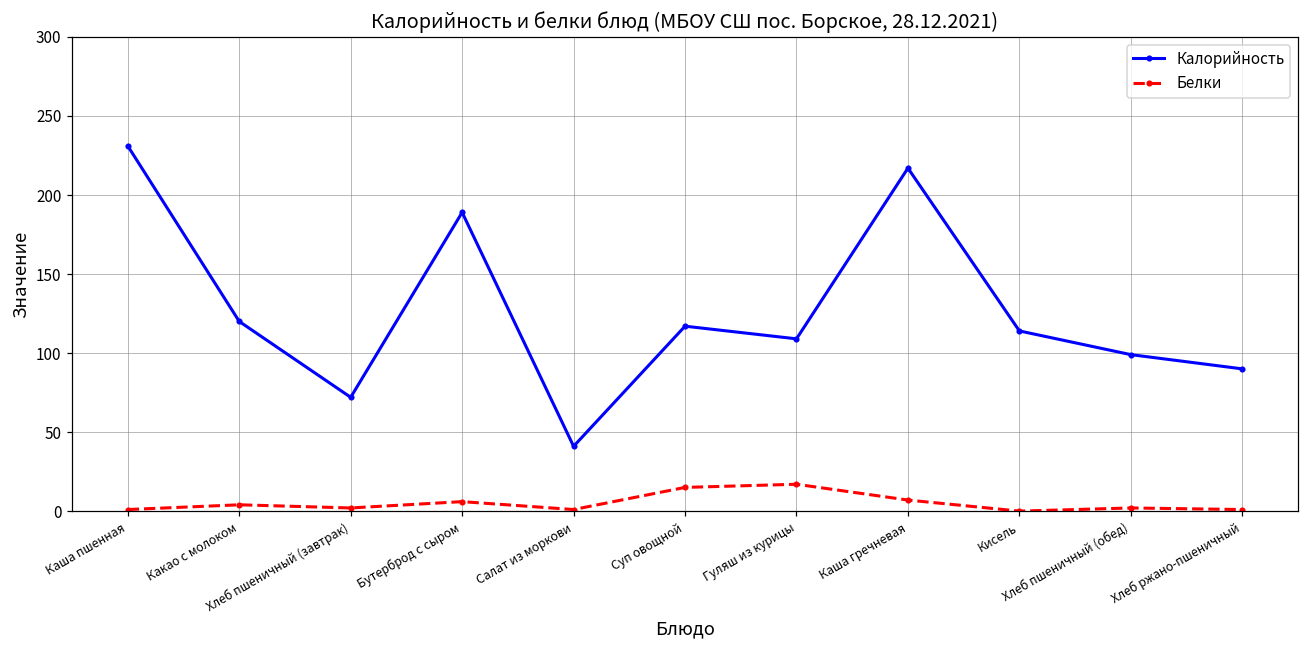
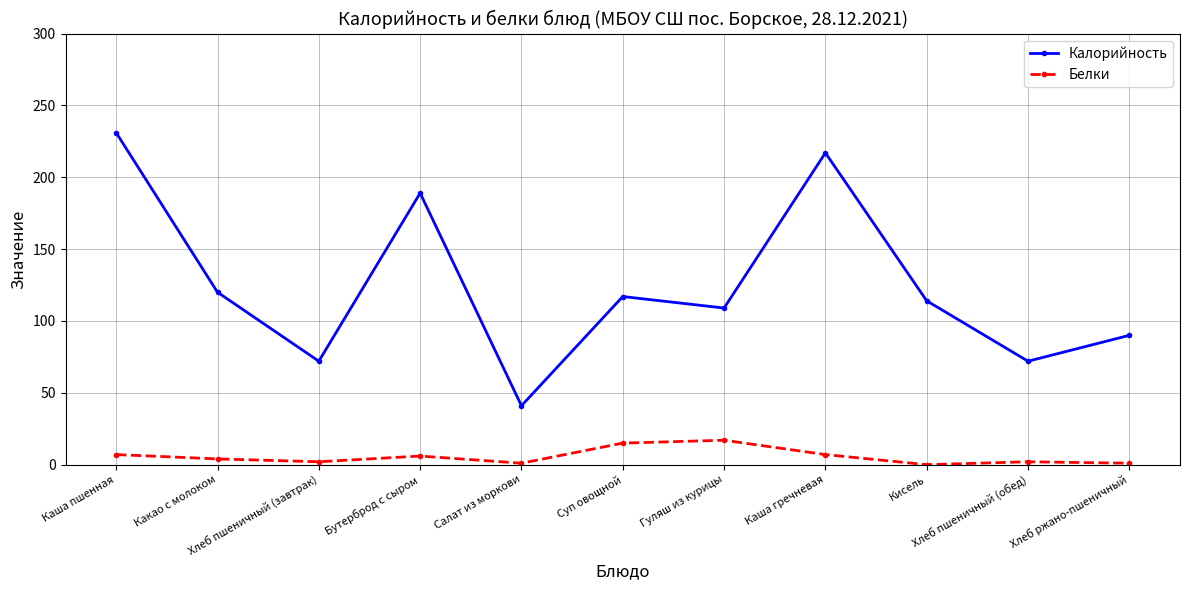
  {
    "Калорийность": {
      "Каша пшенная": 231,
      "Какао с молоком": 120,
      "Хлеб пшеничный (завтрак)": 72,
      "Бутерброд с сыром": 189,
      "Салат из моркови": 41,
      "Суп овощной": 117,
      "Гуляш из курицы": 109,
      "Каша гречневая": 217,
      "Кисель": 114,
-     "Хлеб пшеничный (обед)": 99,
+     "Хлеб пшеничный (обед)": 72,
      "Хлеб ржано-пшеничный": 90
    },
    "Белки": {
-     "Каша пшенная": 1,
+     "Каша пшенная": 7,
      "Какао с молоком": 4,
      "Хлеб пшеничный (завтрак)": 2,
      "Бутерброд с сыром": 6,
      "Салат из моркови": 1,
      "Суп овощной": 15,
      "Гуляш из курицы": 17,
      "Каша гречневая": 7,
      "Кисель": 0,
      "Хлеб пшеничный (обед)": 2,
      "Хлеб ржано-пшеничный": 1
    }
  }
